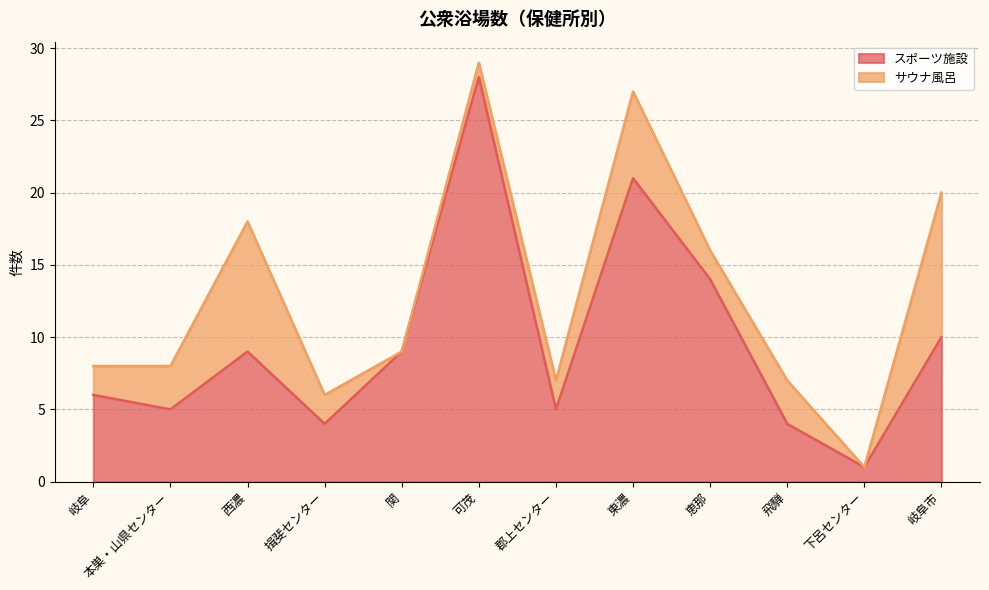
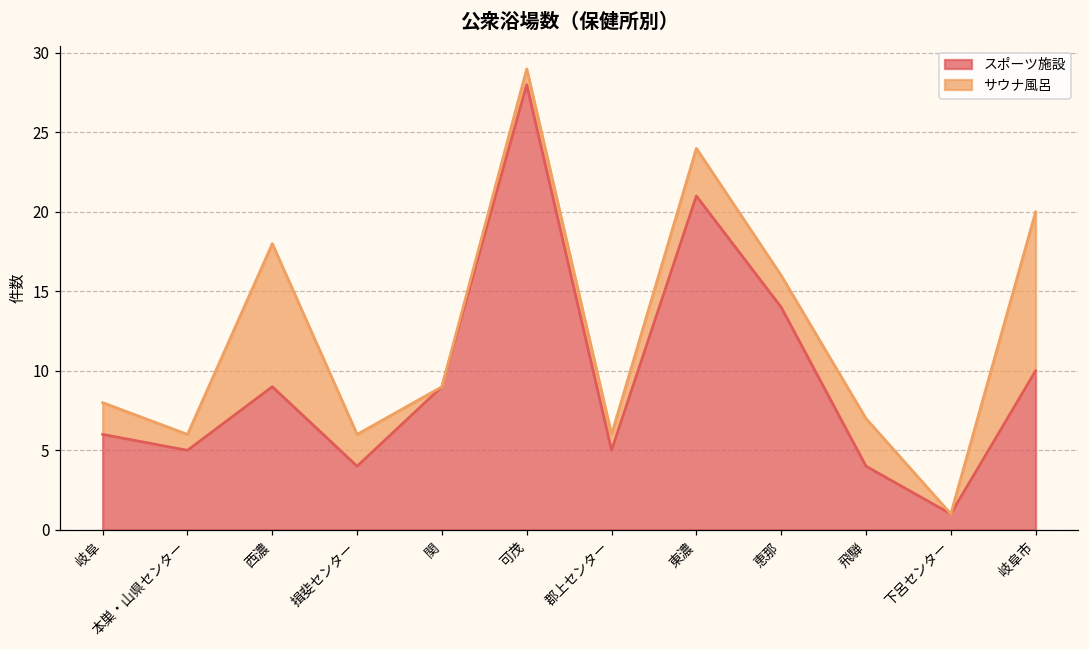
  {
    "スポーツ施設": {
      "岐阜": 6,
      "本巣・山県センター": 5,
      "西濃": 9,
      "揖斐センター": 4,
      "可茂": 28,
      "郡上センター": 5,
      "東濃": 21,
      "恵那": 14,
      "飛騨": 4,
      "岐阜市": 10
    },
    "サウナ風呂": {
      "岐阜": 2,
-     "本巣・山県センター": 3,
+     "本巣・山県センター": 1,
      "西濃": 9,
      "揖斐センター": 2,
      "可茂": 1,
-     "郡上センター": 2,
-     "東濃": 6,
+     "郡上センター": 1,
+     "東濃": 3,
      "恵那": 2,
      "飛騨": 3,
      "岐阜市": 10
    }
  }
